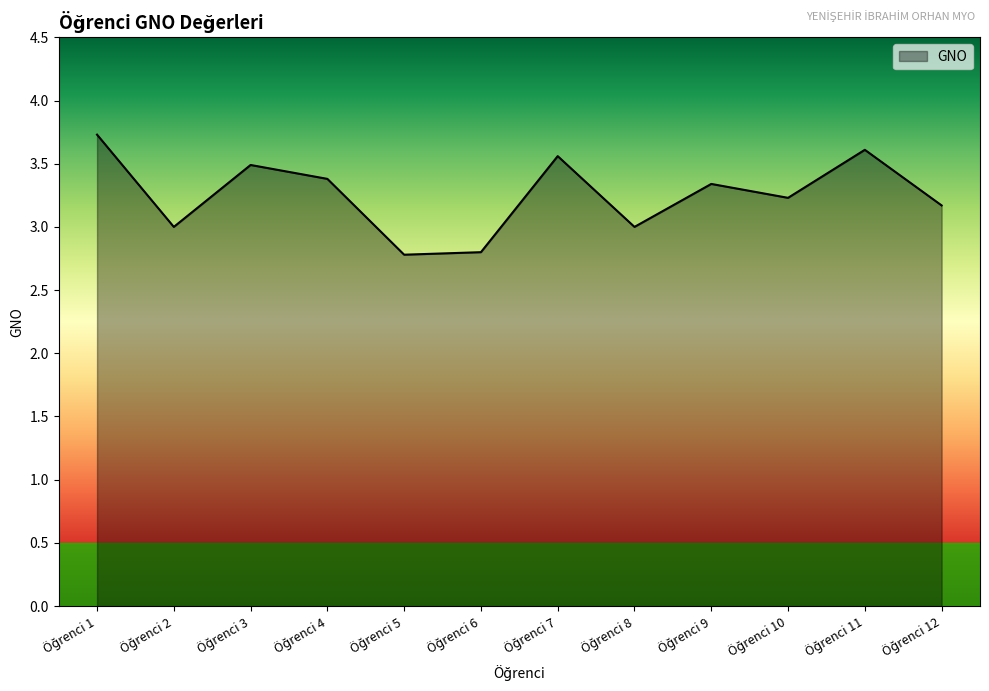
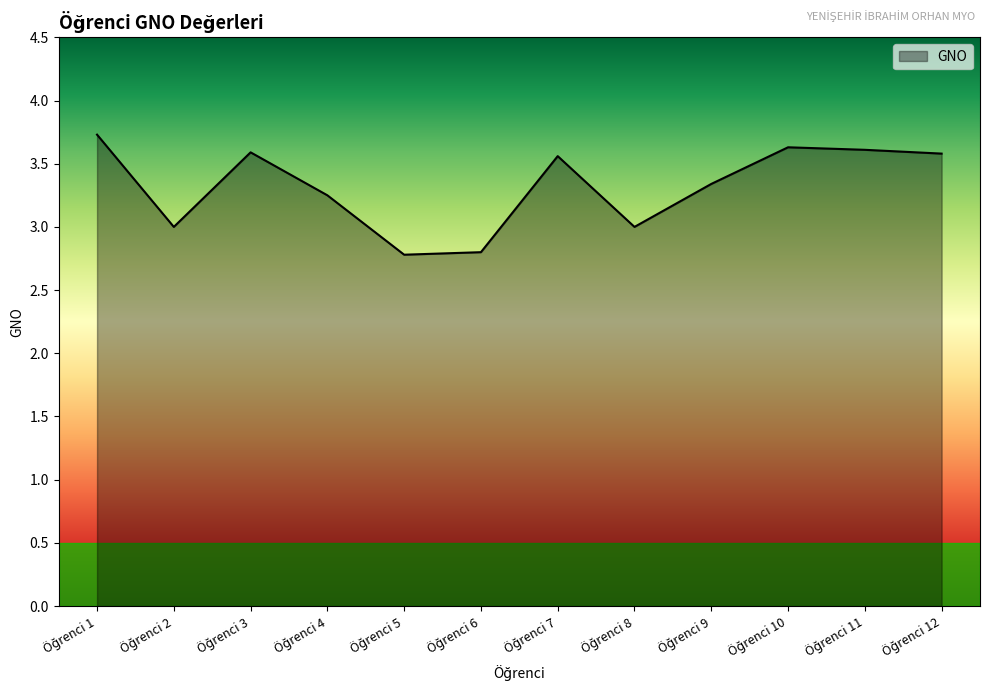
  {
    "Öğrenci 1": 3.73,
    "Öğrenci 2": 3.00,
-   "Öğrenci 3": 3.49,
-   "Öğrenci 4": 3.38,
+   "Öğrenci 3": 3.59,
+   "Öğrenci 4": 3.25,
    "Öğrenci 5": 2.78,
    "Öğrenci 6": 2.80,
    "Öğrenci 7": 3.56,
    "Öğrenci 8": 3.00,
    "Öğrenci 9": 3.34,
-   "Öğrenci 10": 3.23,
+   "Öğrenci 10": 3.63,
    "Öğrenci 11": 3.61,
-   "Öğrenci 12": 3.17
+   "Öğrenci 12": 3.58
  }
